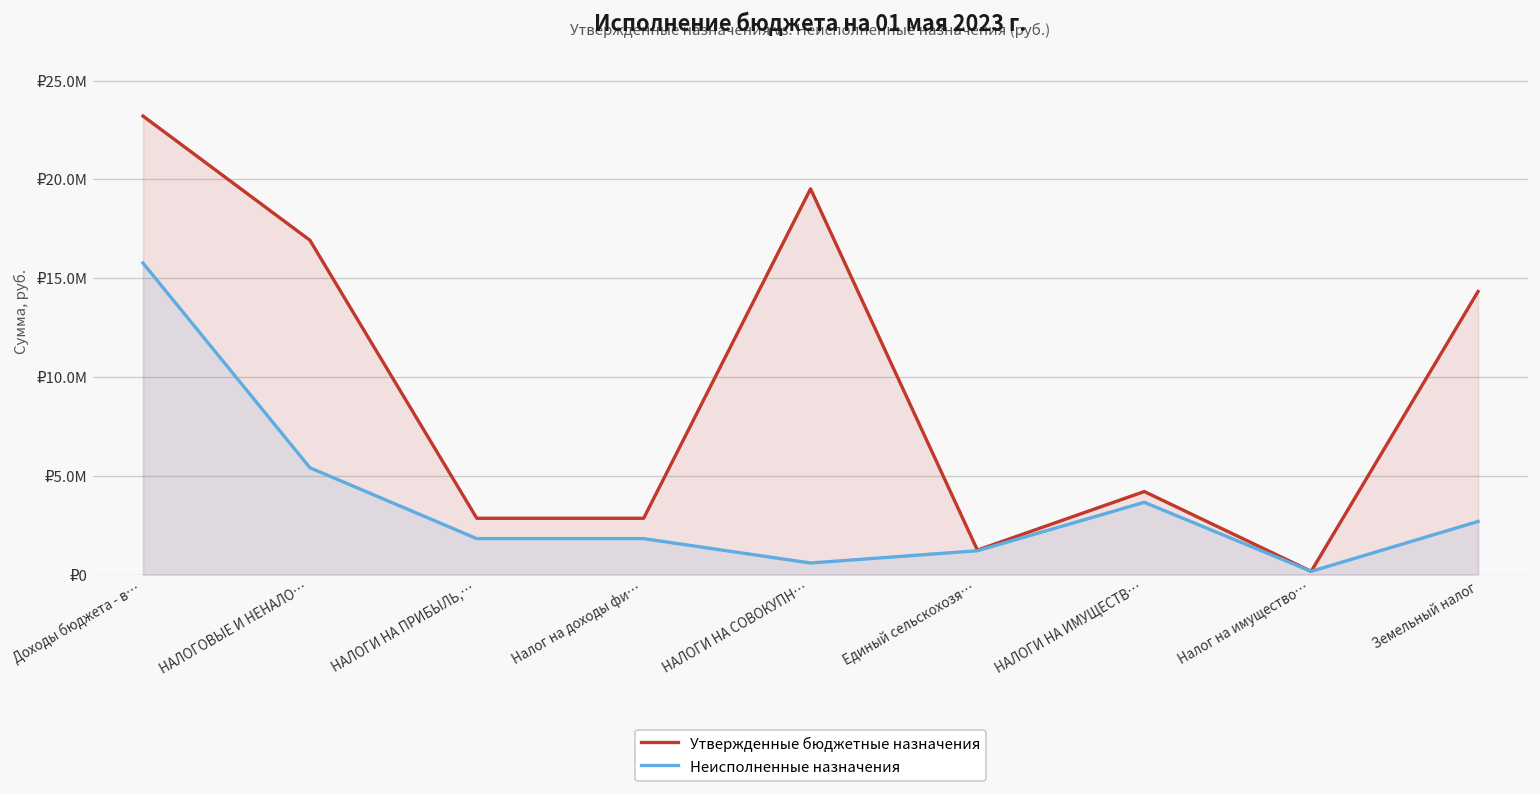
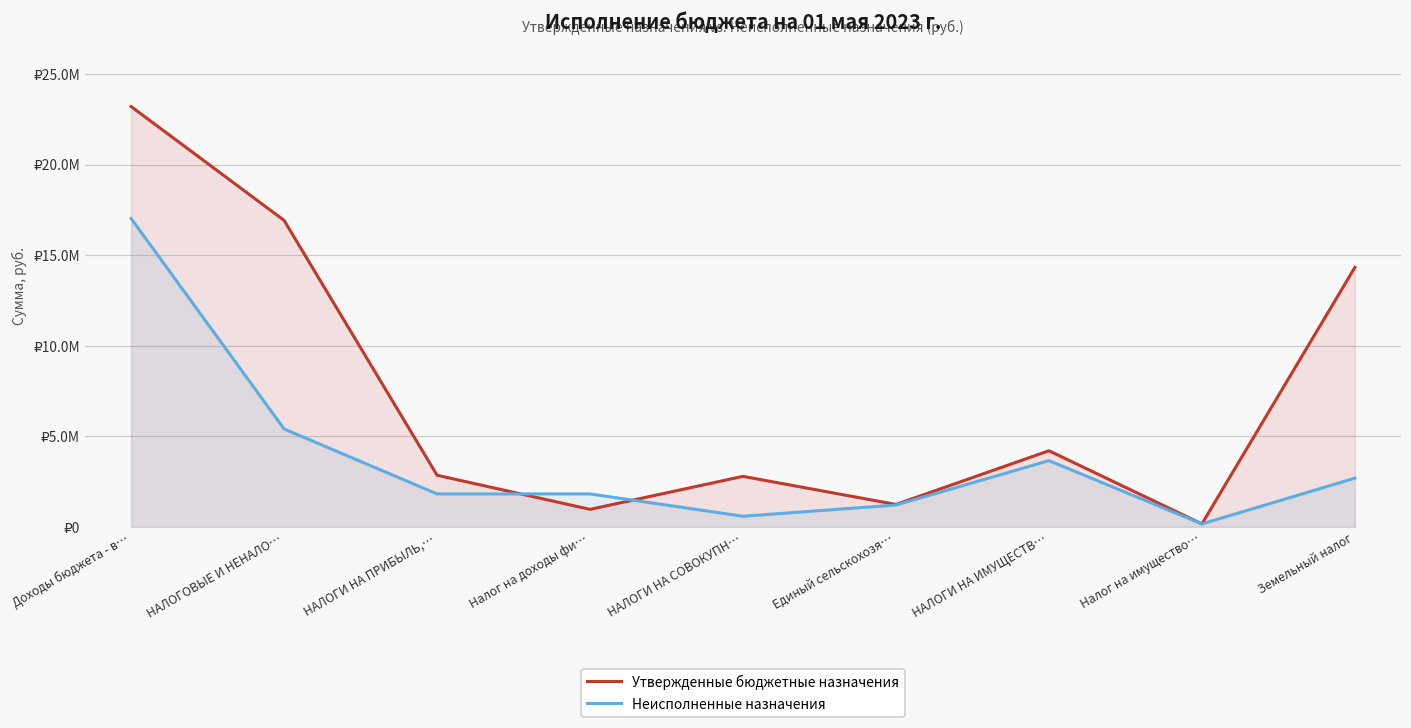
  {
    "Утвержденные бюджетные назначения": {
      "Доходы бюджета - в…": "₽23200000",
      "НАЛОГОВЫЕ И НЕНАЛО…": "₽16900000",
      "НАЛОГИ НА ПРИБЫЛЬ,…": "₽2900000",
-     "Налог на доходы фи…": "₽2900000",
-     "НАЛОГИ НА СОВОКУПН…": "₽19500000",
+     "Налог на доходы фи…": "₽1000000",
+     "НАЛОГИ НА СОВОКУПН…": "₽2800000",
      "НАЛОГИ НА ИМУЩЕСТВ…": "₽4200000",
      "Земельный налог": "₽14300000"
    },
    "Неисполненные назначения": {
-     "Доходы бюджета - в…": "₽15800000",
+     "Доходы бюджета - в…": "₽17000000",
      "НАЛОГОВЫЕ И НЕНАЛО…": "₽5400000",
      "НАЛОГИ НА ПРИБЫЛЬ,…": "₽1800000",
      "Налог на доходы фи…": "₽1800000",
      "НАЛОГИ НА СОВОКУПН…": "₽600000",
      "НАЛОГИ НА ИМУЩЕСТВ…": "₽3700000",
      "Земельный налог": "₽2700000"
    }
  }
